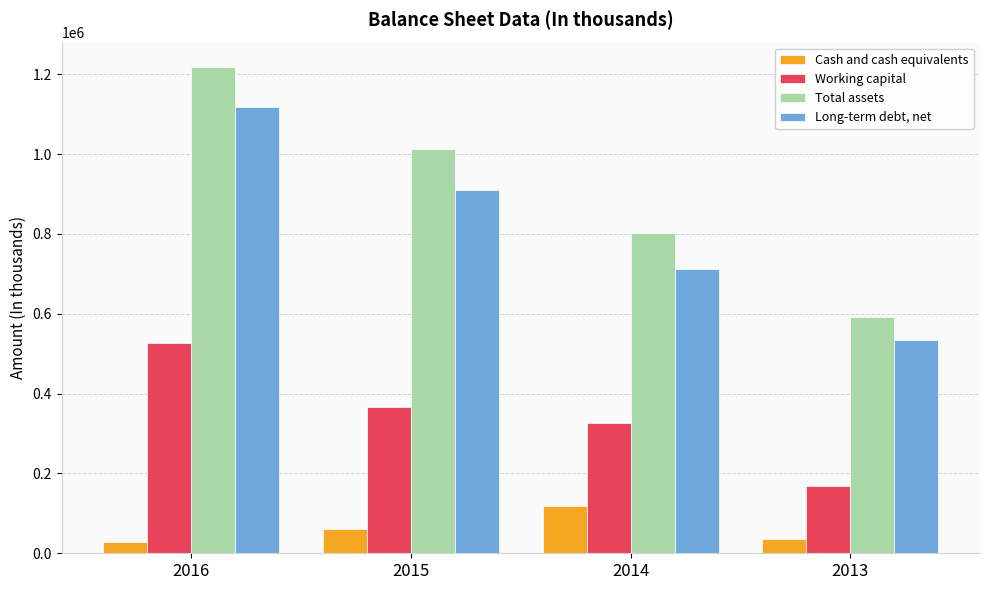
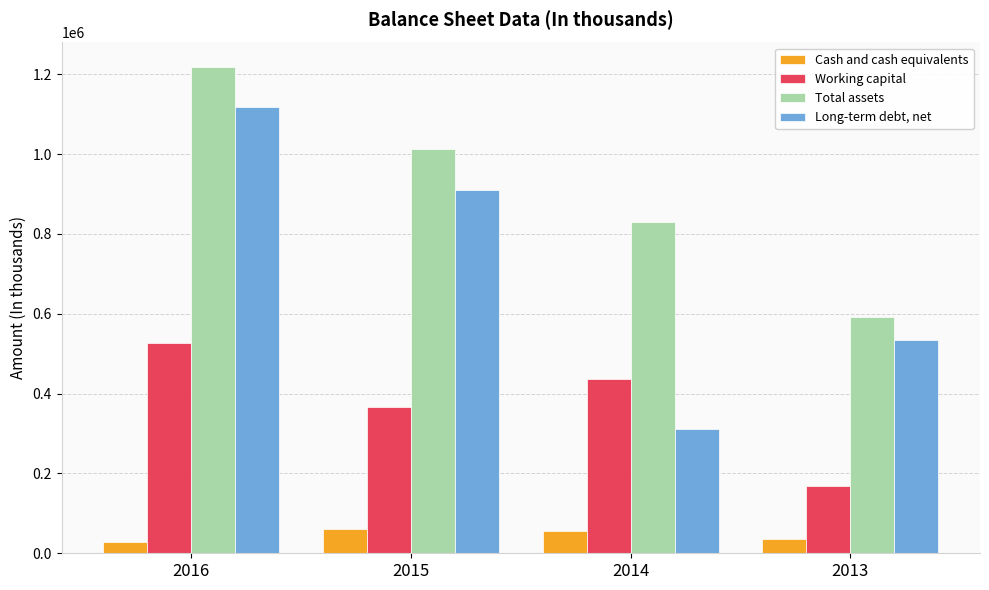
  {
    "Cash and cash equivalents": {
      "2016": 30000,
      "2015": 60000,
-     "2014": 120000,
+     "2014": 60000,
      "2013": 30000
    },
    "Working capital": {
      "2016": 530000,
      "2015": 370000,
-     "2014": 330000,
+     "2014": 440000,
      "2013": 170000
    },
    "Total assets": {
      "2016": 1220000,
      "2015": 1010000,
-     "2014": 800000,
+     "2014": 830000,
      "2013": 590000
    },
    "Long-term debt, net": {
      "2016": 1120000,
      "2015": 910000,
-     "2014": 710000,
+     "2014": 310000,
      "2013": 530000
    }
  }
